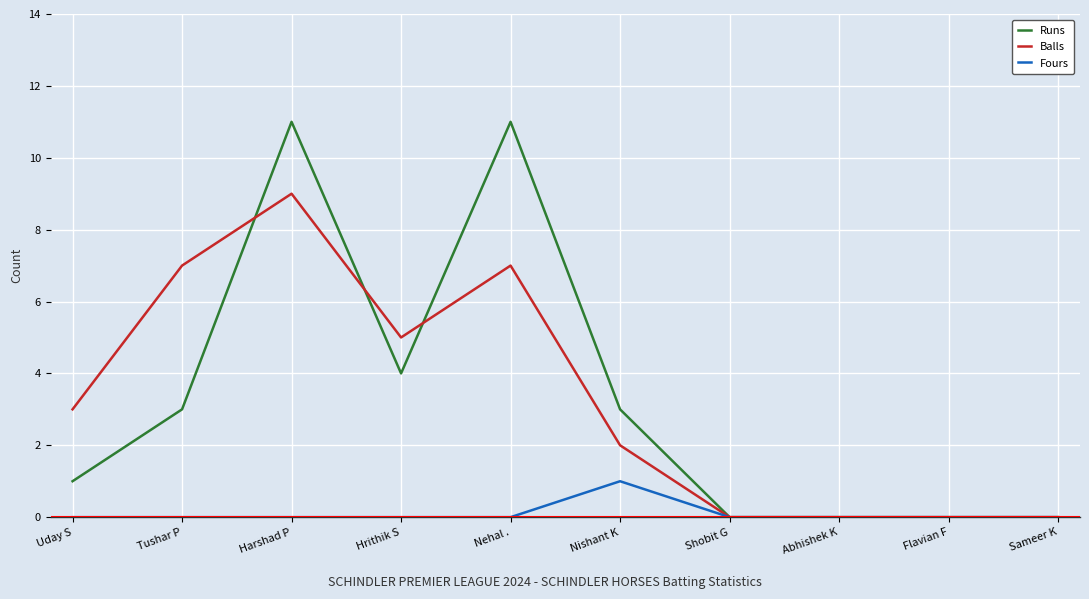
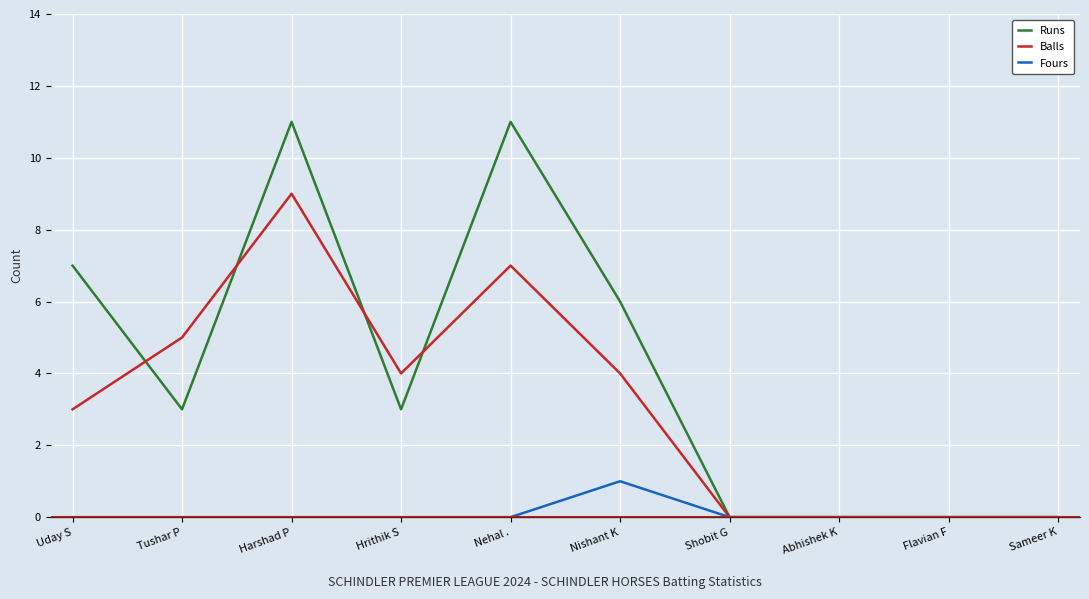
  {
    "Runs": {
-     "Uday S": 1,
+     "Uday S": 7,
      "Tushar P": 3,
      "Harshad P": 11,
-     "Hrithik S": 4,
+     "Hrithik S": 3,
      "Nehal .": 11,
-     "Nishant K": 3
+     "Nishant K": 6
    },
    "Balls": {
      "Uday S": 3,
-     "Tushar P": 7,
+     "Tushar P": 5,
      "Harshad P": 9,
-     "Hrithik S": 5,
+     "Hrithik S": 4,
      "Nehal .": 7,
-     "Nishant K": 2
+     "Nishant K": 4
    },
    "Fours": {
      "Uday S": 0,
      "Tushar P": 0,
      "Harshad P": 0,
      "Hrithik S": 0,
      "Nehal .": 0,
      "Nishant K": 1
    }
  }
